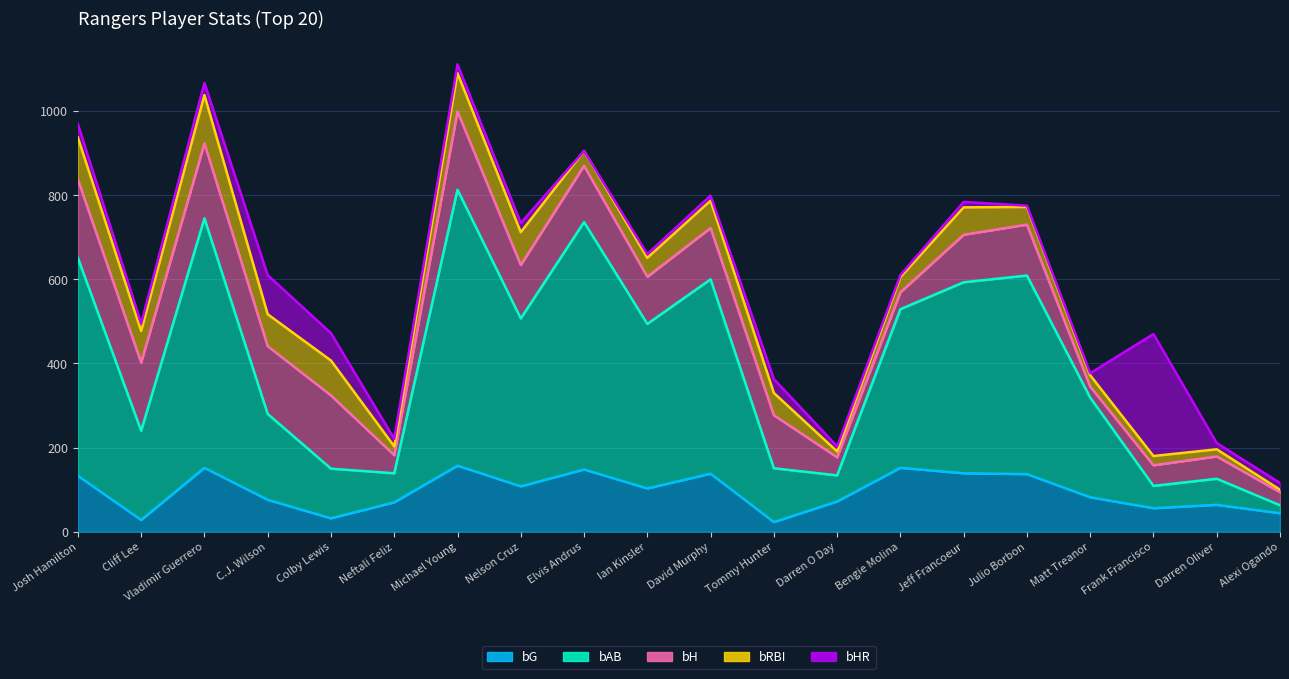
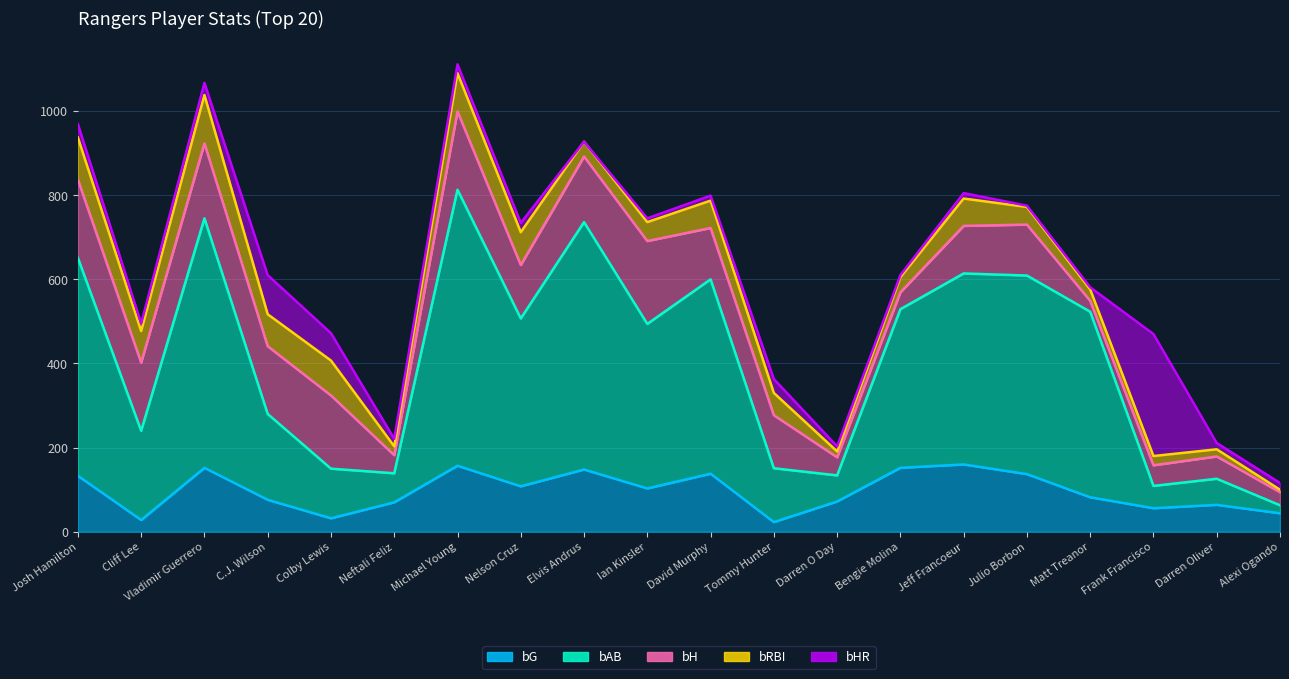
  {
    "bG": {
      "Josh Hamilton": 130,
      "Cliff Lee": 30,
      "Vladimir Guerrero": 150,
      "C.J. Wilson": 80,
      "Colby Lewis": 30,
      "Neftali Feliz": 70,
      "Michael Young": 160,
      "Nelson Cruz": 110,
      "Elvis Andrus": 150,
      "Ian Kinsler": 100,
      "David Murphy": 140,
      "Tommy Hunter": 20,
      "Darren O Day": 70,
      "Bengie Molina": 150,
-     "Jeff Francoeur": 140,
+     "Jeff Francoeur": 160,
      "Julio Borbon": 140,
      "Matt Treanor": 80,
      "Frank Francisco": 60,
      "Darren Oliver": 60,
      "Alexi Ogando": 40
    },
    "bAB": {
      "Josh Hamilton": 520,
      "Cliff Lee": 210,
      "Vladimir Guerrero": 590,
      "C.J. Wilson": 200,
      "Colby Lewis": 120,
      "Neftali Feliz": 70,
      "Michael Young": 660,
      "Nelson Cruz": 400,
      "Elvis Andrus": 590,
      "Ian Kinsler": 390,
      "David Murphy": 460,
      "Tommy Hunter": 130,
      "Darren O Day": 60,
      "Bengie Molina": 380,
      "Jeff Francoeur": 450,
      "Julio Borbon": 470,
-     "Matt Treanor": 240,
+     "Matt Treanor": 440,
      "Frank Francisco": 50,
      "Darren Oliver": 60,
      "Alexi Ogando": 20
    },
    "bH": {
      "Josh Hamilton": 190,
      "Cliff Lee": 160,
      "Vladimir Guerrero": 180,
      "C.J. Wilson": 160,
      "Colby Lewis": 170,
      "Neftali Feliz": 40,
      "Michael Young": 190,
      "Nelson Cruz": 130,
-     "Elvis Andrus": 130,
-     "Ian Kinsler": 110,
+     "Elvis Andrus": 160,
+     "Ian Kinsler": 200,
      "David Murphy": 120,
      "Tommy Hunter": 130,
      "Darren O Day": 40,
      "Bengie Molina": 40,
      "Jeff Francoeur": 110,
      "Julio Borbon": 120,
      "Matt Treanor": 30,
      "Frank Francisco": 50,
      "Darren Oliver": 50
    },
    "bRBI": {
      "Josh Hamilton": 100,
      "Cliff Lee": 80,
      "Vladimir Guerrero": 120,
      "C.J. Wilson": 80,
      "Colby Lewis": 80,
      "Neftali Feliz": 20,
      "Michael Young": 90,
      "Nelson Cruz": 80,
      "Ian Kinsler": 50,
      "David Murphy": 70,
      "Tommy Hunter": 50,
      "Darren O Day": 10,
      "Jeff Francoeur": 70,
      "Frank Francisco": 20,
      "Darren Oliver": 20
    },
    "bHR": {
      "Josh Hamilton": 30,
      "Cliff Lee": 20,
      "Vladimir Guerrero": 30,
      "C.J. Wilson": 90,
      "Colby Lewis": 70,
      "Neftali Feliz": 20,
      "Michael Young": 20,
      "Nelson Cruz": 20,
      "Ian Kinsler": 10,
      "David Murphy": 10,
      "Tommy Hunter": 30,
      "Darren O Day": 10,
      "Jeff Francoeur": 10,
      "Frank Francisco": 290,
      "Darren Oliver": 20,
      "Alexi Ogando": 20
    }
  }
